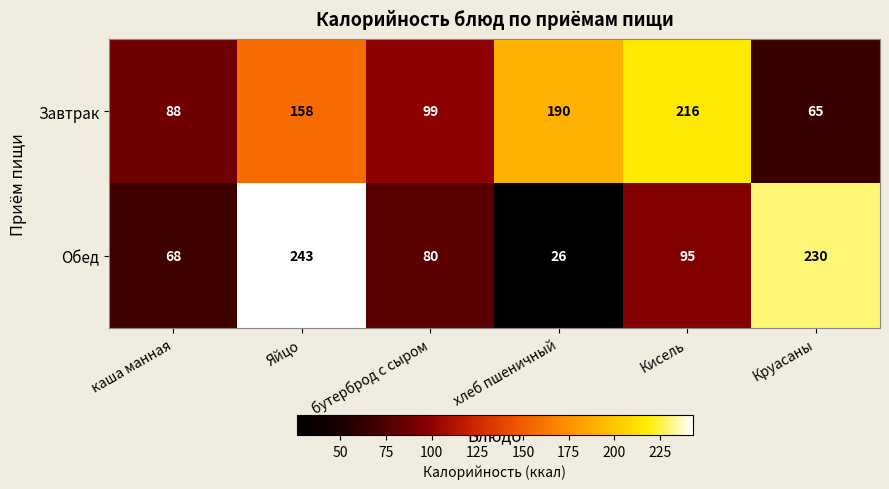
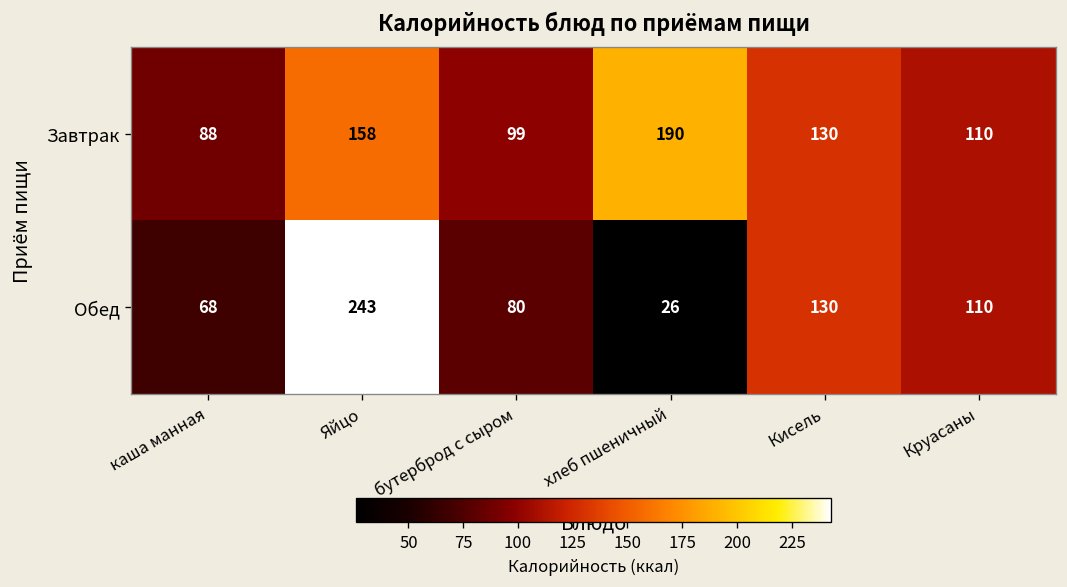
  {
    "Завтрак": {
      "каша манная": 88,
      "Яйцо": 158,
      "бутерброд с сыром": 99,
      "хлеб пшеничный": 190,
-     "Кисель": 216,
-     "Круасаны": 65
+     "Кисель": 130,
+     "Круасаны": 110
    },
    "Обед": {
      "каша манная": 68,
      "Яйцо": 243,
      "бутерброд с сыром": 80,
      "хлеб пшеничный": 26,
-     "Кисель": 95,
-     "Круасаны": 230
+     "Кисель": 130,
+     "Круасаны": 110
    }
  }
